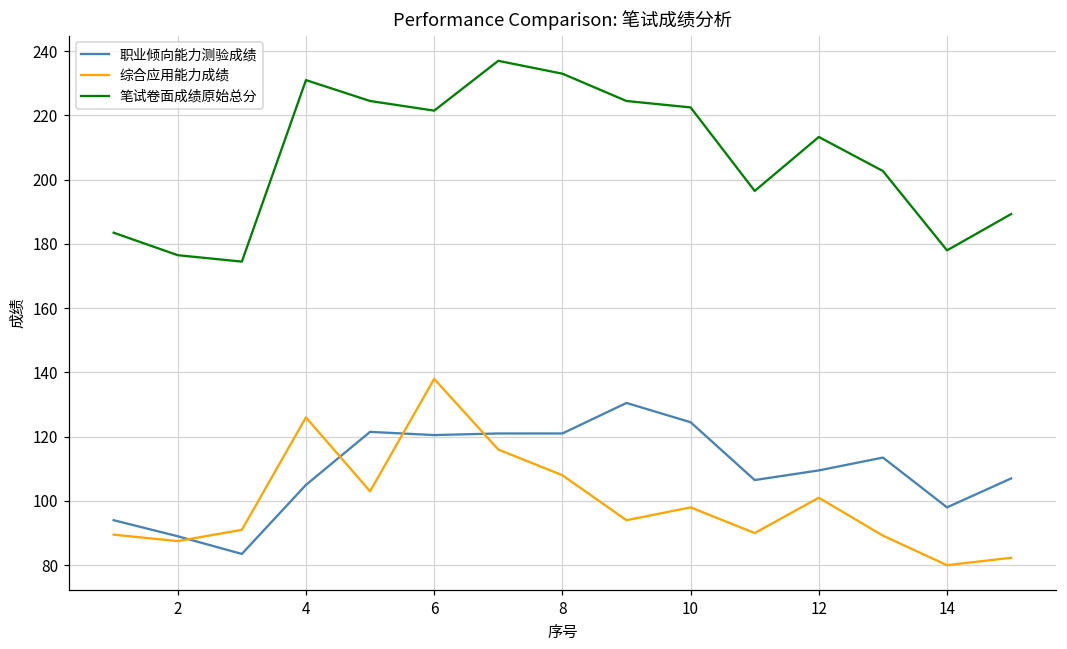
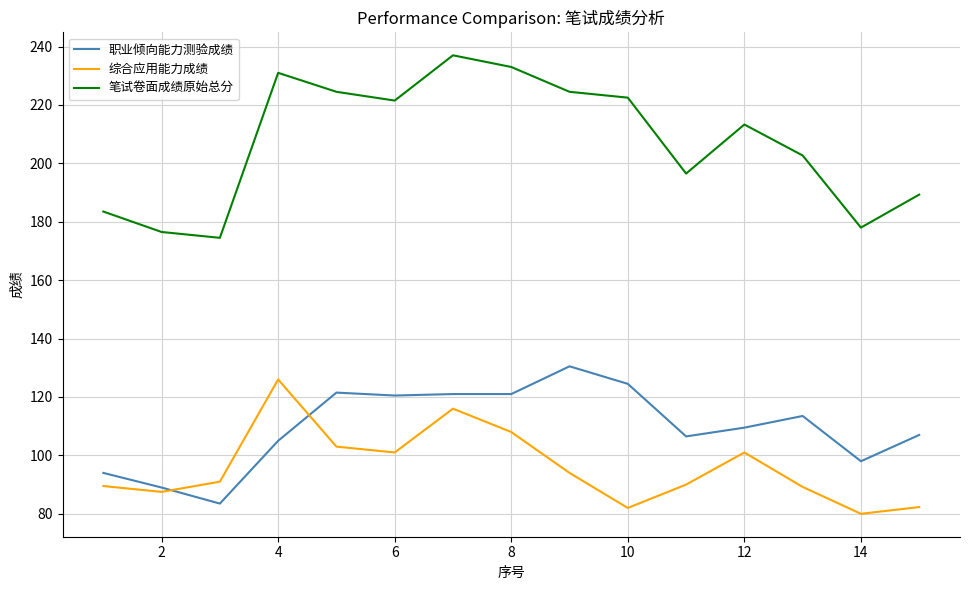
  {
    "职业倾向能力测验成绩": {
      "2": 89,
      "4": 105,
      "6": 121,
      "8": 121,
      "10": 125,
      "12": 110,
      "14": 98
    },
    "综合应用能力成绩": {
      "2": 88,
      "4": 126,
-     "6": 138,
+     "6": 101,
      "8": 108,
-     "10": 98,
+     "10": 82,
      "12": 101,
      "14": 80
    },
    "笔试卷面成绩原始总分": {
      "2": 177,
      "4": 231,
      "6": 222,
      "8": 233,
      "10": 223,
      "12": 213,
      "14": 178
    }
  }
